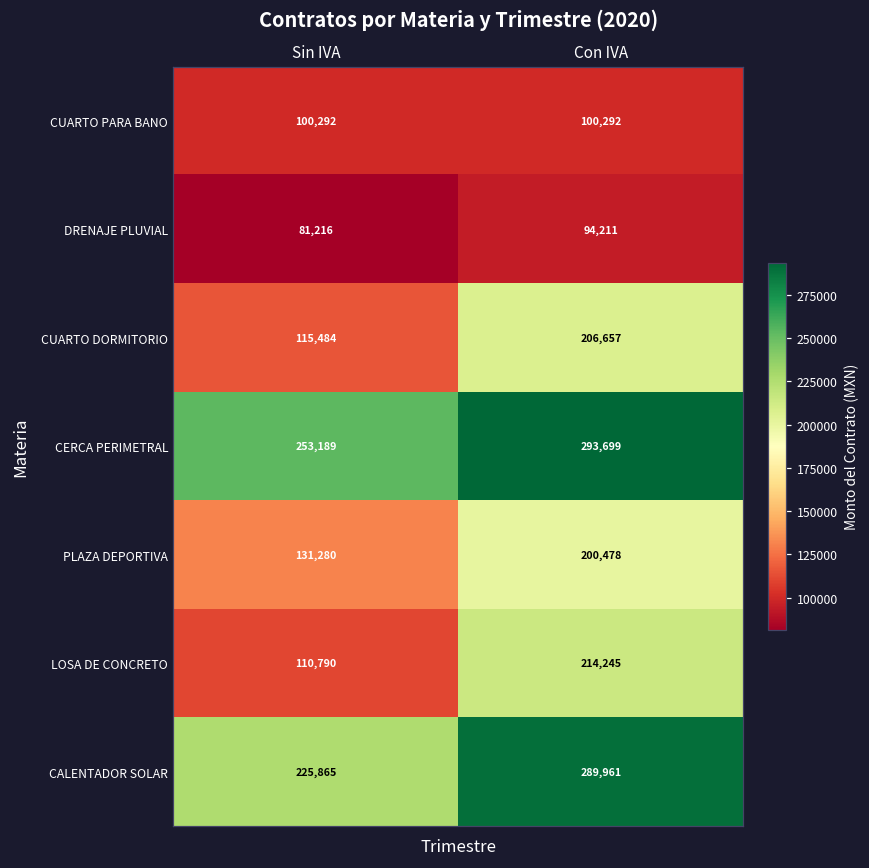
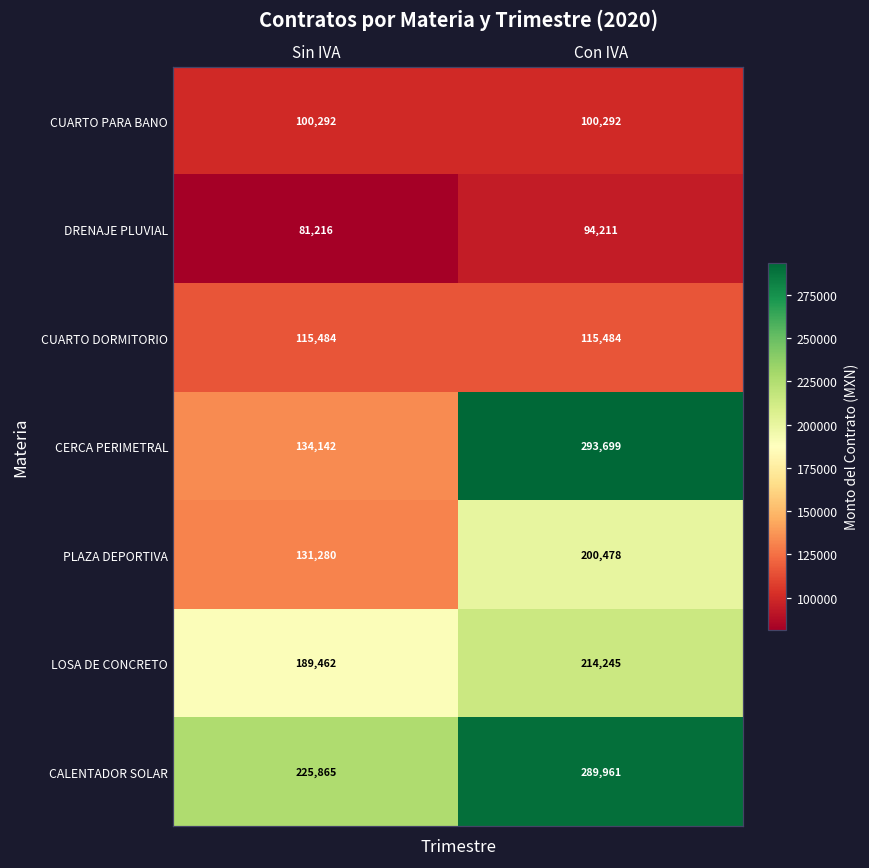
  {
    "CUARTO PARA BANO": {
      "Sin IVA": "100,292",
      "Con IVA": "100,292"
    },
    "DRENAJE PLUVIAL": {
      "Sin IVA": "81,216",
      "Con IVA": "94,211"
    },
    "CUARTO DORMITORIO": {
      "Sin IVA": "115,484",
-     "Con IVA": "206,657"
+     "Con IVA": "115,484"
    },
    "CERCA PERIMETRAL": {
-     "Sin IVA": "253,189",
+     "Sin IVA": "134,142",
      "Con IVA": "293,699"
    },
    "PLAZA DEPORTIVA": {
      "Sin IVA": "131,280",
      "Con IVA": "200,478"
    },
    "LOSA DE CONCRETO": {
-     "Sin IVA": "110,790",
+     "Sin IVA": "189,462",
      "Con IVA": "214,245"
    },
    "CALENTADOR SOLAR": {
      "Sin IVA": "225,865",
      "Con IVA": "289,961"
    }
  }
